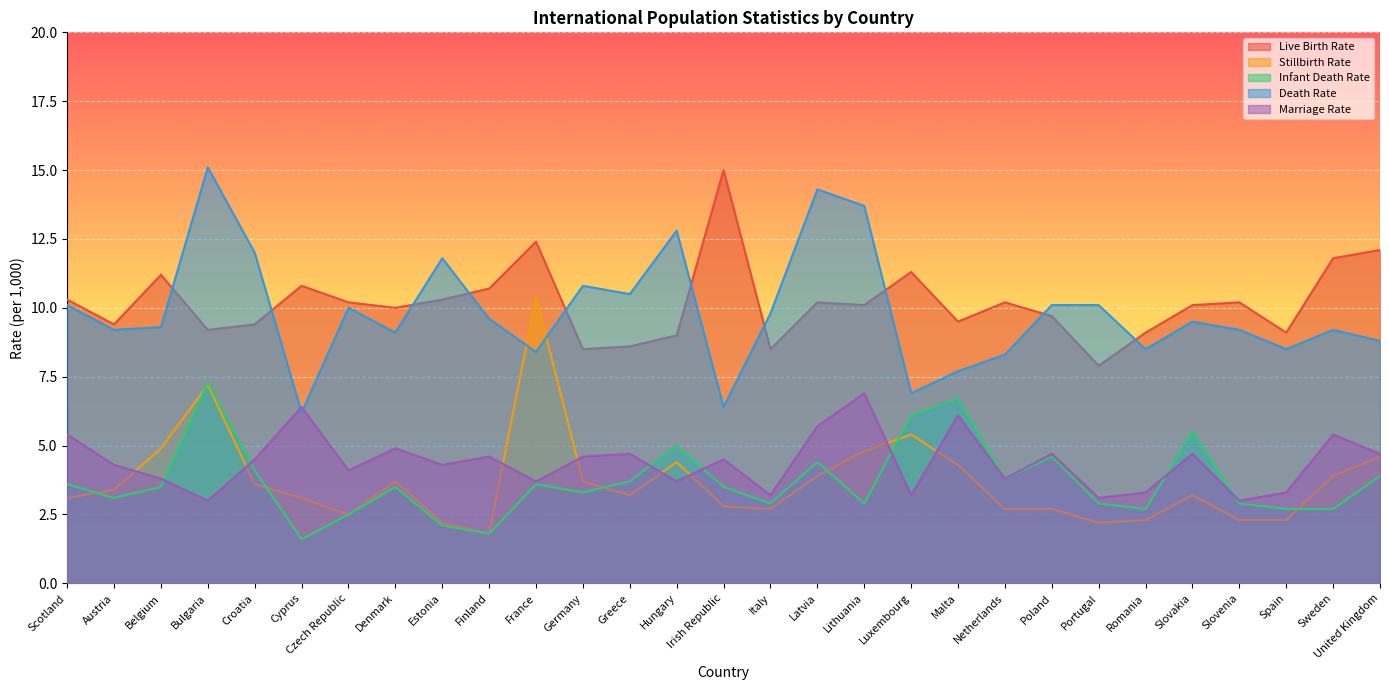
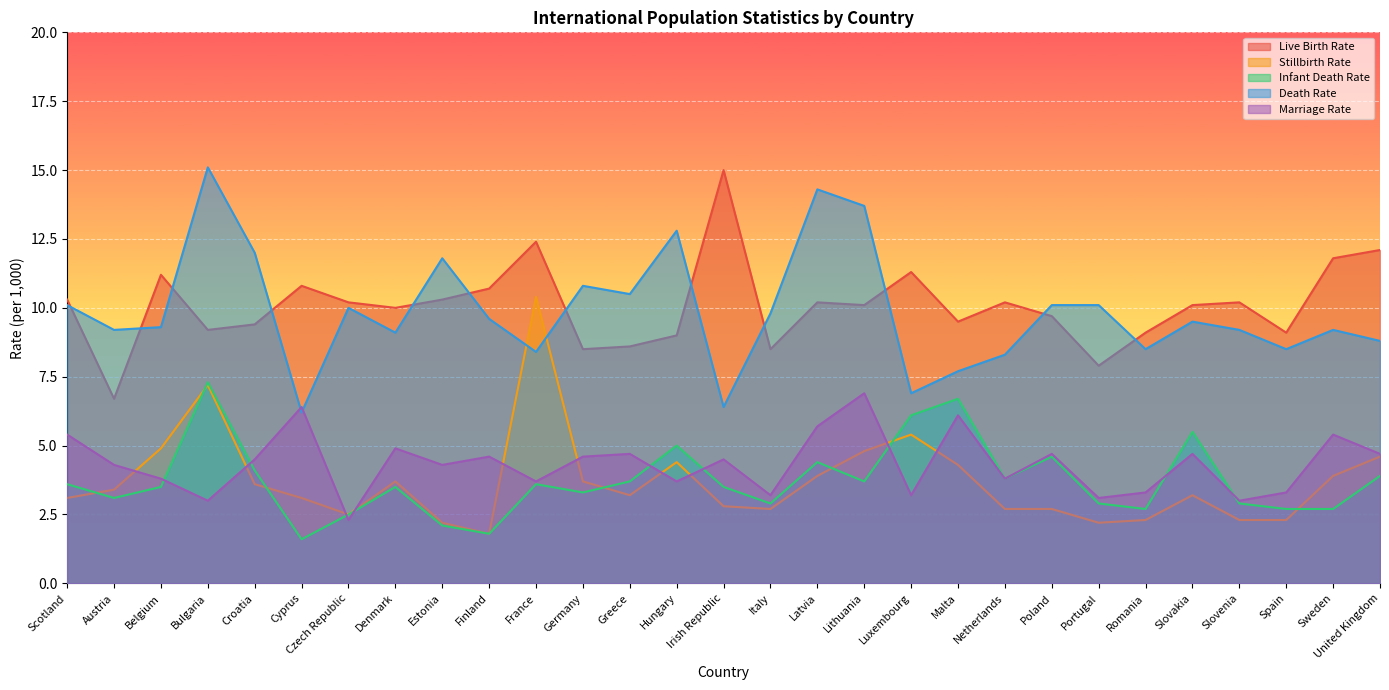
  {
    "Live Birth Rate": {
      "Scotland": 10.3,
-     "Austria": 9.4,
+     "Austria": 6.7,
      "Belgium": 11.2,
      "Bulgaria": 9.2,
      "Croatia": 9.4,
      "Cyprus": 10.8,
      "Czech Republic": 10.2,
      "Denmark": 10.0,
      "Estonia": 10.3,
      "Finland": 10.7,
      "France": 12.4,
      "Germany": 8.5,
      "Greece": 8.6,
      "Hungary": 9.0,
      "Irish Republic": 15.0,
      "Italy": 8.5,
      "Latvia": 10.2,
      "Lithuania": 10.1,
      "Luxembourg": 11.3,
      "Malta": 9.5,
      "Netherlands": 10.2,
      "Poland": 9.7,
      "Portugal": 7.9,
      "Romania": 9.1,
      "Slovakia": 10.1,
      "Slovenia": 10.2,
      "Spain": 9.1,
      "Sweden": 11.8,
      "United Kingdom": 12.1
    },
    "Stillbirth Rate": {
      "Scotland": 3.1,
      "Austria": 3.4,
      "Belgium": 4.9,
      "Bulgaria": 7.2,
      "Croatia": 3.6,
      "Cyprus": 3.1,
      "Denmark": 3.7,
      "Estonia": 2.2,
      "France": 10.4,
      "Germany": 3.7,
      "Greece": 3.2,
      "Hungary": 4.4,
      "Irish Republic": 2.8,
      "Italy": 2.7,
      "Latvia": 3.9,
      "Lithuania": 4.8,
      "Luxembourg": 5.4,
      "Malta": 4.3,
      "Netherlands": 2.7,
      "Poland": 2.7,
      "Portugal": 2.2,
      "Romania": 2.3,
      "Slovakia": 3.2,
      "Slovenia": 2.3,
      "Spain": 2.3,
      "Sweden": 3.9,
      "United Kingdom": 4.6
    },
    "Infant Death Rate": {
      "Scotland": 3.6,
      "Austria": 3.1,
      "Belgium": 3.5,
      "Bulgaria": 7.3,
      "Croatia": 4.1,
      "Cyprus": 1.6,
      "Denmark": 3.5,
      "Estonia": 2.1,
      "France": 3.6,
      "Germany": 3.3,
      "Greece": 3.7,
      "Hungary": 5.0,
      "Irish Republic": 3.5,
      "Italy": 2.9,
      "Latvia": 4.4,
-     "Lithuania": 2.9,
+     "Lithuania": 3.7,
      "Luxembourg": 6.1,
      "Malta": 6.7,
      "Poland": 4.6,
      "Portugal": 2.9,
      "Romania": 2.7,
      "Slovakia": 5.5,
      "Slovenia": 2.9,
      "Spain": 2.7,
      "Sweden": 2.7,
      "United Kingdom": 3.9
    },
    "Death Rate": {
      "Scotland": 10.1,
      "Austria": 9.2,
      "Belgium": 9.3,
      "Bulgaria": 15.1,
      "Croatia": 12.0,
      "Cyprus": 6.2,
      "Czech Republic": 10.0,
      "Denmark": 9.1,
      "Estonia": 11.8,
      "Finland": 9.6,
      "France": 8.4,
      "Germany": 10.8,
      "Greece": 10.5,
      "Hungary": 12.8,
      "Irish Republic": 6.4,
      "Italy": 9.8,
      "Latvia": 14.3,
      "Lithuania": 13.7,
      "Luxembourg": 6.9,
      "Malta": 7.7,
      "Netherlands": 8.3,
      "Poland": 10.1,
      "Portugal": 10.1,
      "Romania": 8.5,
      "Slovakia": 9.5,
      "Slovenia": 9.2,
      "Spain": 8.5,
      "Sweden": 9.2,
      "United Kingdom": 8.8
    },
    "Marriage Rate": {
      "Scotland": 5.4,
      "Austria": 4.3,
      "Belgium": 3.8,
      "Bulgaria": 3.0,
      "Croatia": 4.5,
      "Cyprus": 6.4,
-     "Czech Republic": 4.1,
+     "Czech Republic": 2.3,
      "Denmark": 4.9,
      "Estonia": 4.3,
      "Finland": 4.6,
      "France": 3.7,
      "Germany": 4.6,
      "Greece": 4.7,
      "Hungary": 3.7,
      "Irish Republic": 4.5,
      "Italy": 3.2,
      "Latvia": 5.7,
      "Lithuania": 6.9,
      "Luxembourg": 3.2,
      "Malta": 6.1,
      "Poland": 4.7,
      "Portugal": 3.1,
      "Romania": 3.3,
      "Slovakia": 4.7,
      "Slovenia": 3.0,
      "Spain": 3.3,
      "Sweden": 5.4,
      "United Kingdom": 4.7
    }
  }
